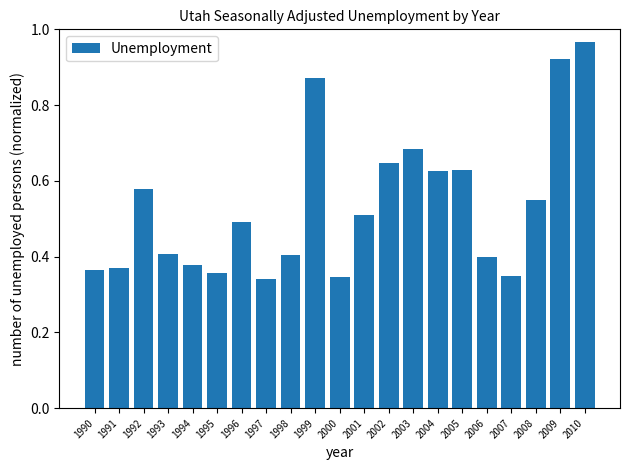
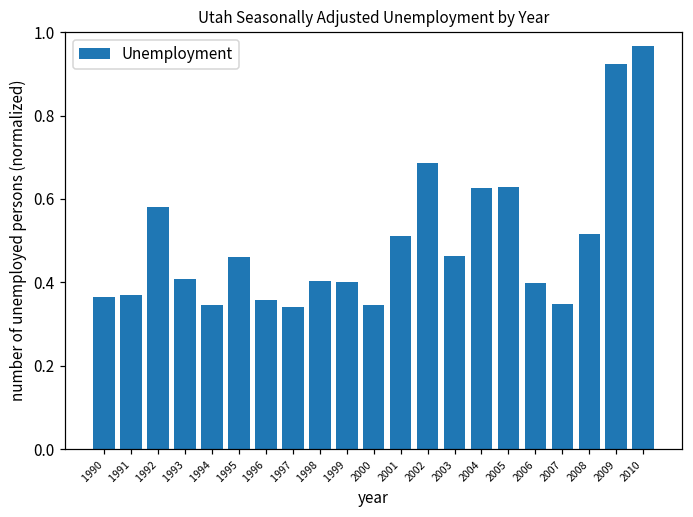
  {
    "1990": 0.36,
    "1991": 0.37,
    "1992": 0.58,
    "1993": 0.41,
-   "1994": 0.38,
-   "1995": 0.36,
-   "1996": 0.49,
+   "1994": 0.34,
+   "1995": 0.46,
+   "1996": 0.36,
    "1997": 0.34,
    "1998": 0.40,
-   "1999": 0.87,
+   "1999": 0.40,
    "2000": 0.35,
    "2001": 0.51,
-   "2002": 0.65,
-   "2003": 0.68,
+   "2002": 0.69,
+   "2003": 0.46,
    "2004": 0.63,
    "2005": 0.63,
    "2006": 0.40,
    "2007": 0.35,
-   "2008": 0.55,
+   "2008": 0.51,
    "2009": 0.92,
    "2010": 0.97
  }
